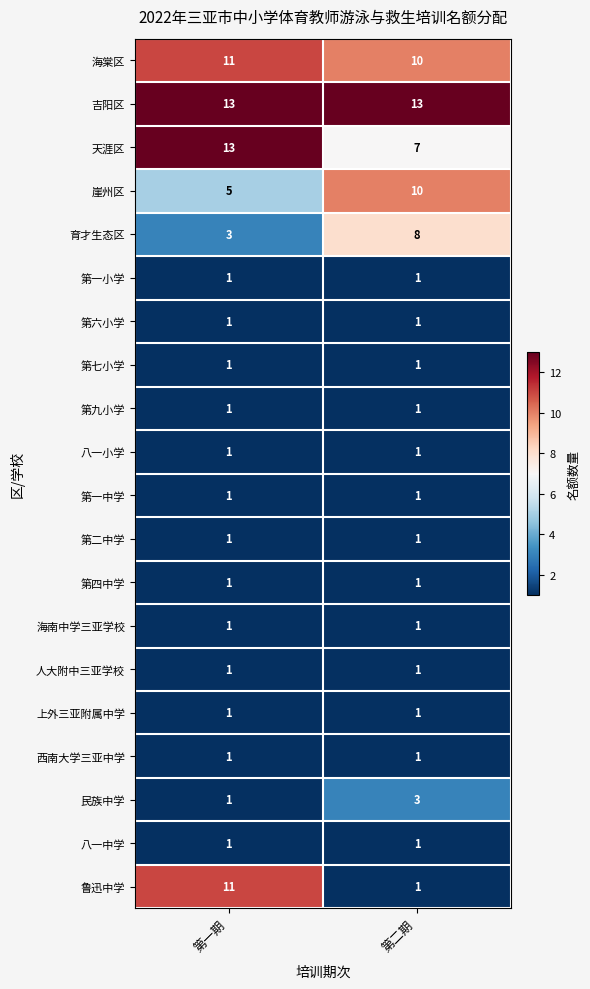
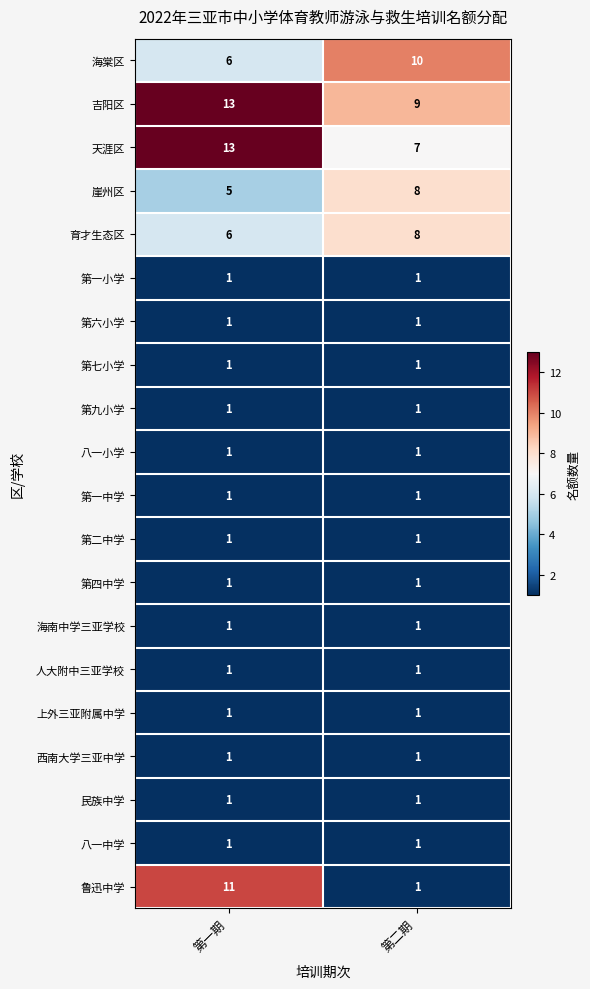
  {
    "海棠区": {
-     "第一期": 11,
+     "第一期": 6,
      "第二期": 10
    },
    "吉阳区": {
      "第一期": 13,
-     "第二期": 13
+     "第二期": 9
    },
    "天涯区": {
      "第一期": 13,
      "第二期": 7
    },
    "崖州区": {
      "第一期": 5,
-     "第二期": 10
+     "第二期": 8
    },
    "育才生态区": {
-     "第一期": 3,
+     "第一期": 6,
      "第二期": 8
    },
    "第一小学": {
      "第一期": 1,
      "第二期": 1
    },
    "第六小学": {
      "第一期": 1,
      "第二期": 1
    },
    "第七小学": {
      "第一期": 1,
      "第二期": 1
    },
    "第九小学": {
      "第一期": 1,
      "第二期": 1
    },
    "八一小学": {
      "第一期": 1,
      "第二期": 1
    },
    "第一中学": {
      "第一期": 1,
      "第二期": 1
    },
    "第二中学": {
      "第一期": 1,
      "第二期": 1
    },
    "第四中学": {
      "第一期": 1,
      "第二期": 1
    },
    "海南中学三亚学校": {
      "第一期": 1,
      "第二期": 1
    },
    "人大附中三亚学校": {
      "第一期": 1,
      "第二期": 1
    },
    "上外三亚附属中学": {
      "第一期": 1,
      "第二期": 1
    },
    "西南大学三亚中学": {
      "第一期": 1,
      "第二期": 1
    },
    "民族中学": {
      "第一期": 1,
-     "第二期": 3
+     "第二期": 1
    },
    "八一中学": {
      "第一期": 1,
      "第二期": 1
    },
    "鲁迅中学": {
      "第一期": 11,
      "第二期": 1
    }
  }
